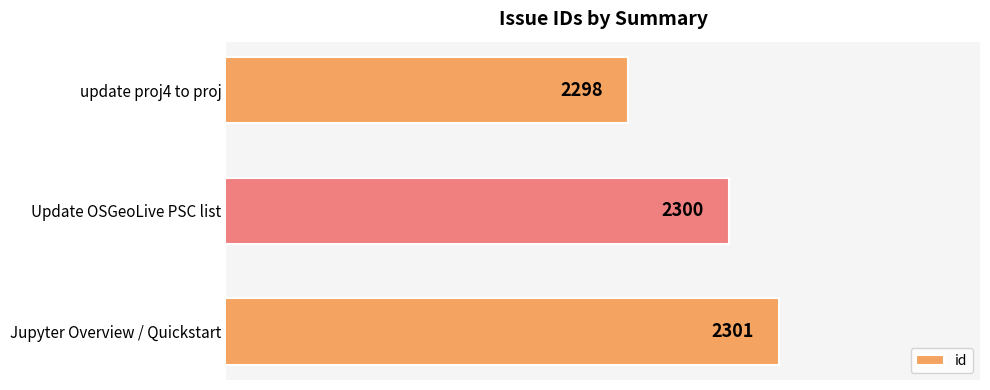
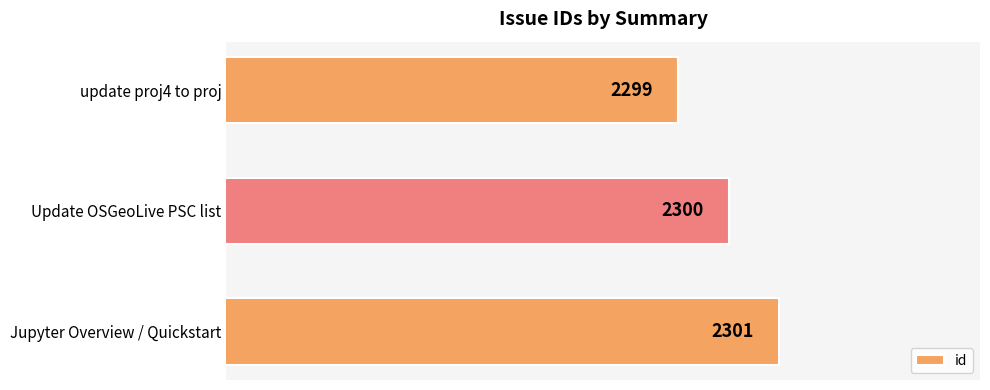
  {
-   "update proj4 to proj": 2298,
+   "update proj4 to proj": 2299,
    "Update OSGeoLive PSC list": 2300,
    "Jupyter Overview / Quickstart": 2301
  }
